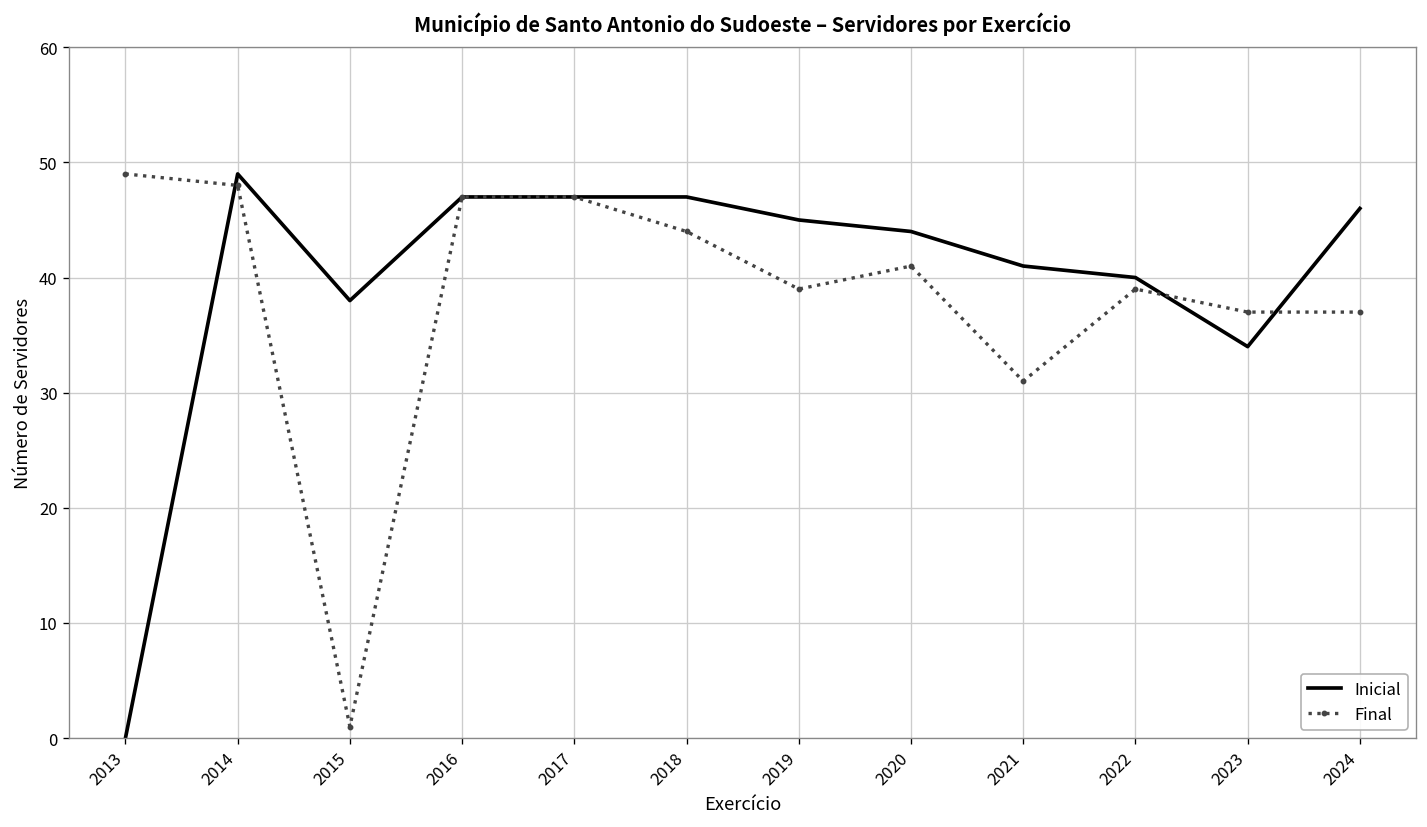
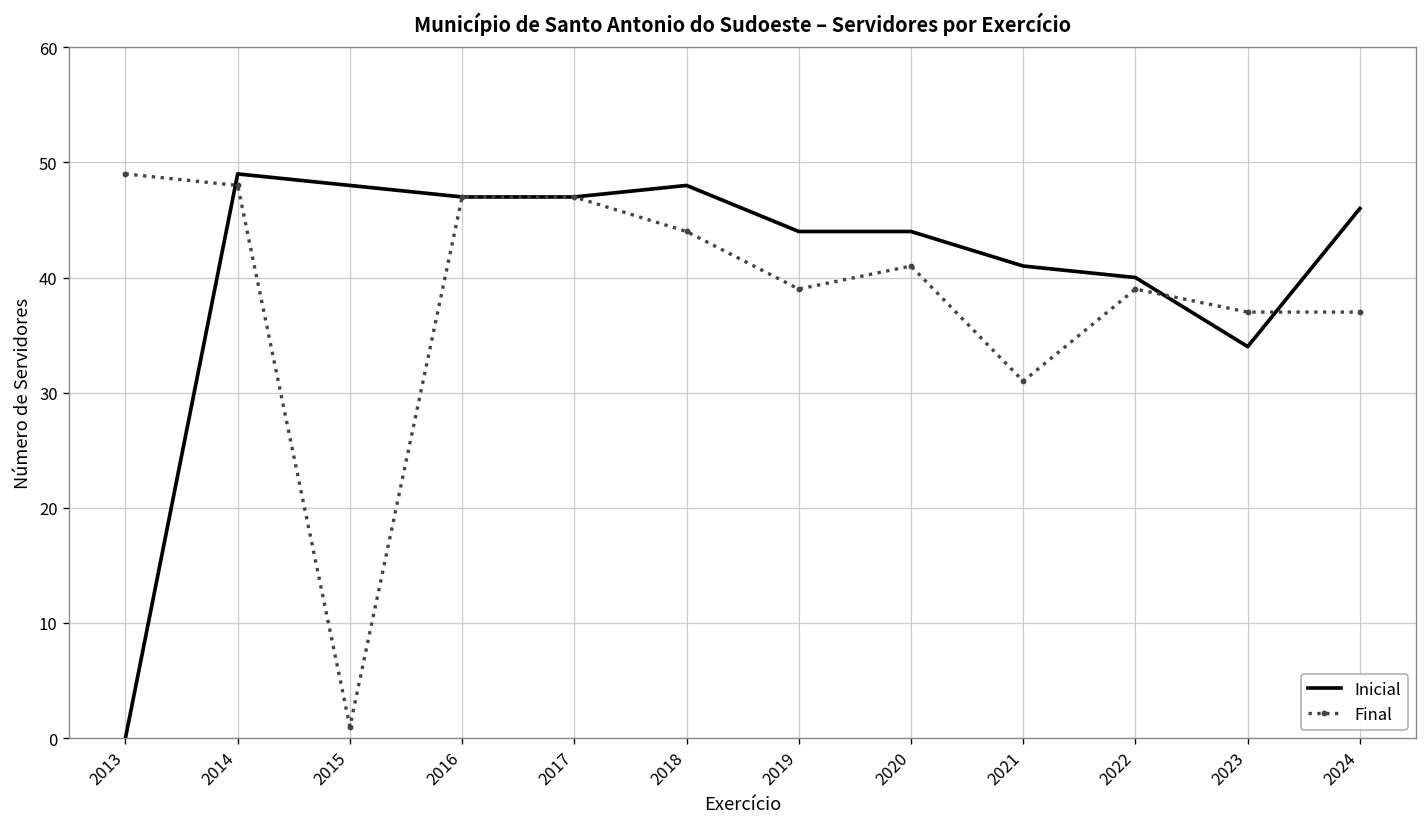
  {
    "Inicial": {
      "2013": 0,
      "2014": 49,
-     "2015": 38,
-     "2018": 47,
-     "2019": 45,
+     "2015": 48,
+     "2018": 48,
+     "2019": 44,
      "2020": 44,
      "2021": 41,
      "2022": 40,
      "2023": 34,
      "2024": 46
    },
    "Final": {
      "2013": 49,
      "2014": 48,
      "2015": 1,
      "2018": 44,
      "2019": 39,
      "2020": 41,
      "2021": 31,
      "2022": 39,
      "2023": 37,
      "2024": 37
    }
  }
